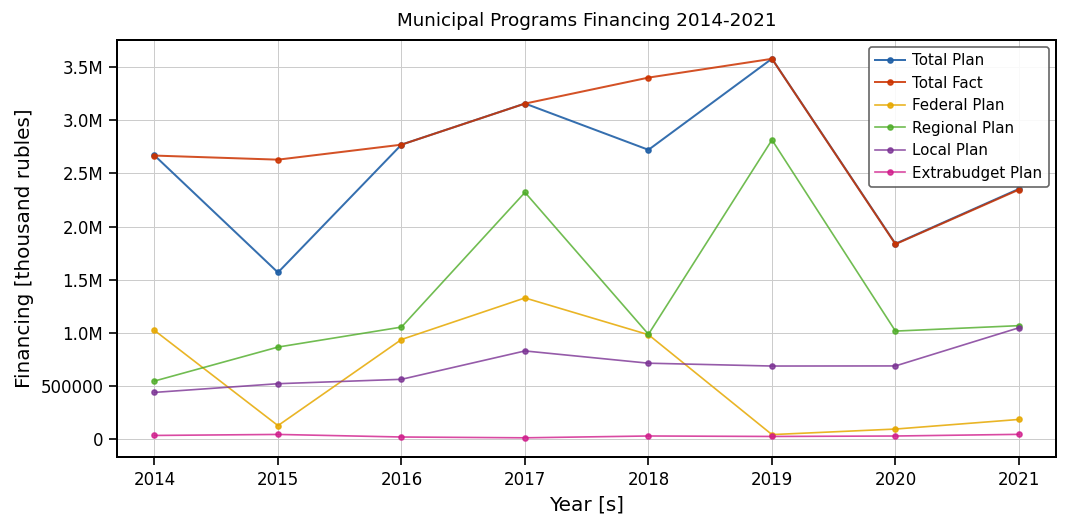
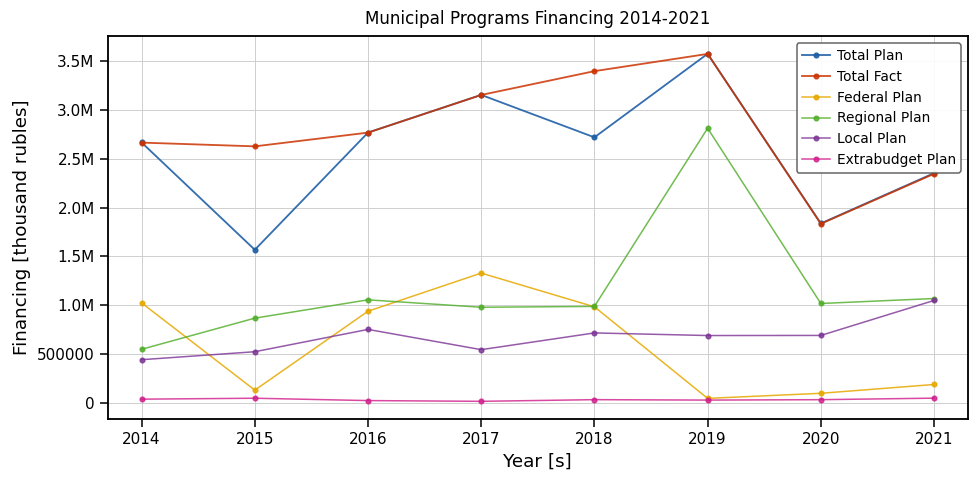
  {
    "Total Plan": {
      "2015": 1600000,
      "2018": 2700000
    },
    "Total Fact": {
      "2015": 2600000,
      "2018": 3400000
    },
    "Federal Plan": {
      "2014": 1000000,
      "2015": 100000,
      "2016": 900000,
      "2017": 1300000,
      "2020": 100000,
      "2021": 200000
    },
    "Regional Plan": {
      "2014": 500000,
      "2015": 900000,
      "2016": 1100000,
-     "2017": 2300000,
+     "2017": 1000000,
      "2019": 2800000,
      "2020": 1000000
    },
    "Local Plan": {
      "2014": 400000,
      "2015": 500000,
-     "2016": 600000,
-     "2017": 800000,
+     "2016": 800000,
+     "2017": 500000,
      "2018": 700000,
      "2019": 700000,
      "2020": 700000
    },
    "Extrabudget Plan": {
      "2014": 0,
      "2015": 0,
      "2016": 0,
      "2017": 0,
      "2018": 0,
      "2020": 0,
      "2021": 0
    }
  }
